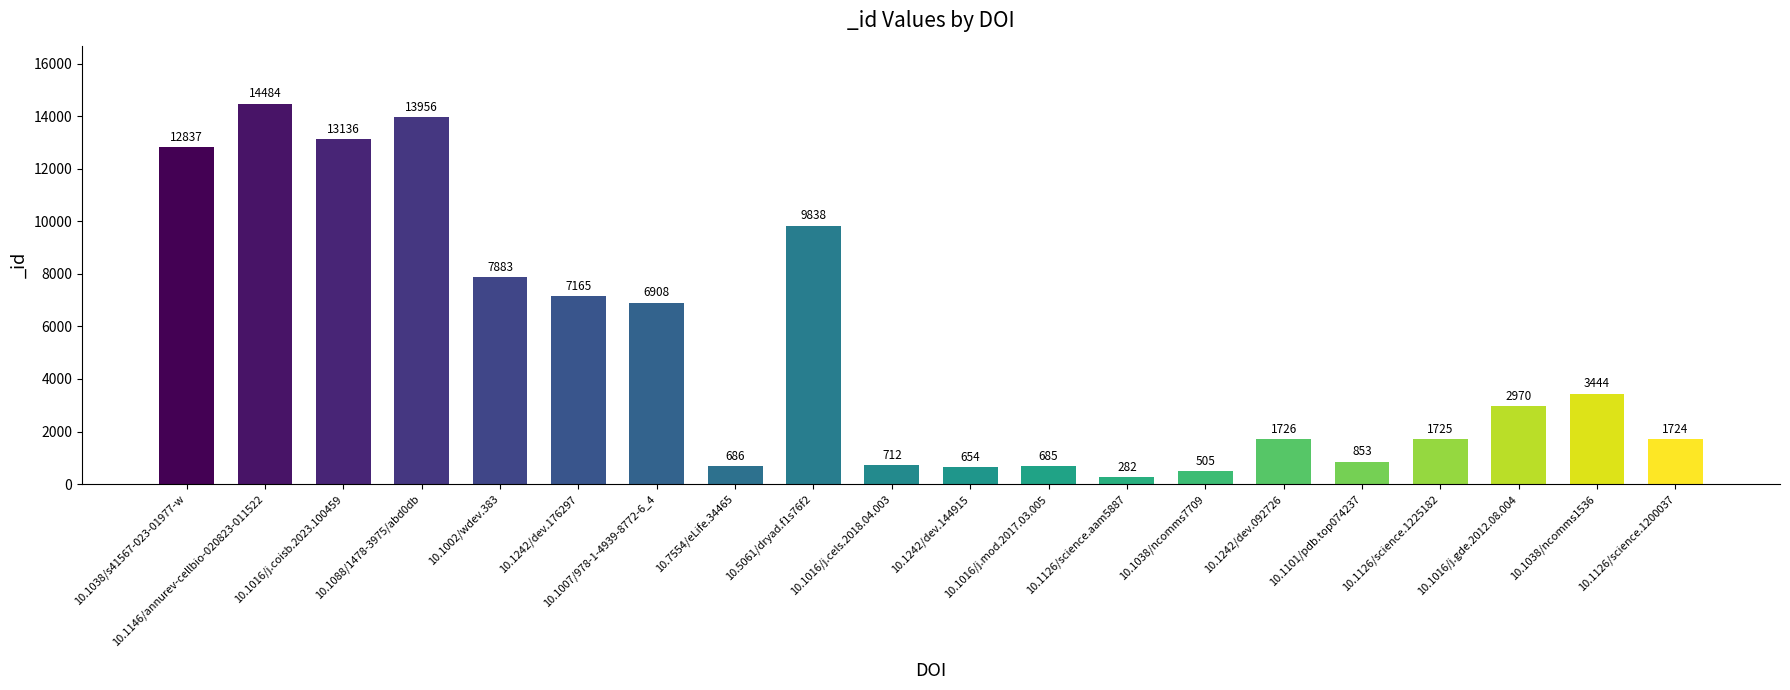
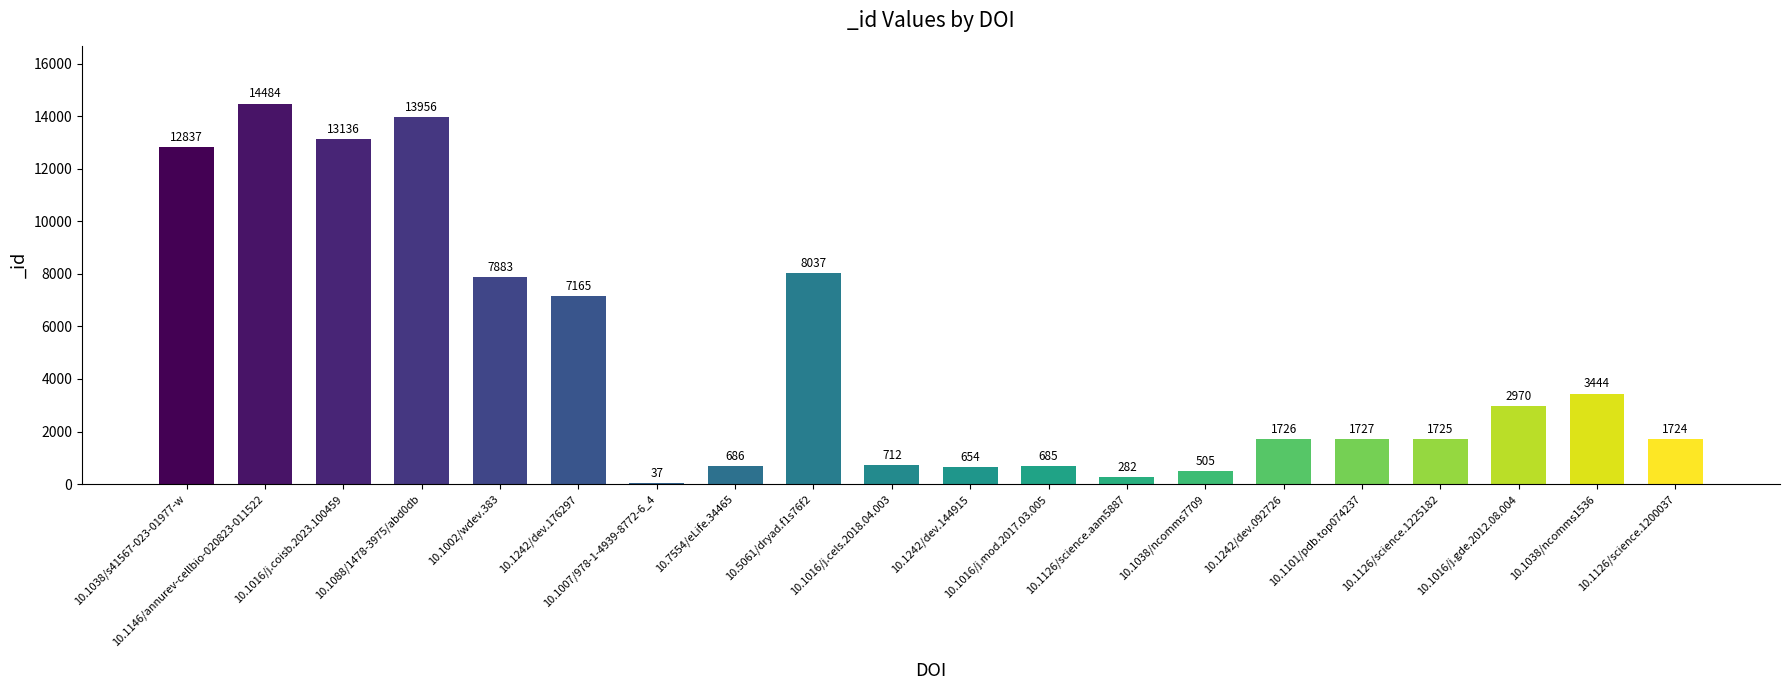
  {
    "10.1038/s41567-023-01977-w": 12837,
    "10.1146/annurev-cellbio-020823-011522": 14484,
    "10.1016/j.coisb.2023.100459": 13136,
    "10.1088/1478-3975/abd0db": 13956,
    "10.1002/wdev.383": 7883,
    "10.1242/dev.176297": 7165,
-   "10.1007/978-1-4939-8772-6_4": 6908,
+   "10.1007/978-1-4939-8772-6_4": 37,
    "10.7554/eLife.34465": 686,
-   "10.5061/dryad.f1s76f2": 9838,
+   "10.5061/dryad.f1s76f2": 8037,
    "10.1016/j.cels.2018.04.003": 712,
    "10.1242/dev.144915": 654,
    "10.1016/j.mod.2017.03.005": 685,
    "10.1126/science.aam5887": 282,
    "10.1038/ncomms7709": 505,
    "10.1242/dev.092726": 1726,
-   "10.1101/pdb.top074237": 853,
+   "10.1101/pdb.top074237": 1727,
    "10.1126/science.1225182": 1725,
    "10.1016/j.gde.2012.08.004": 2970,
    "10.1038/ncomms1536": 3444,
    "10.1126/science.1200037": 1724
  }
